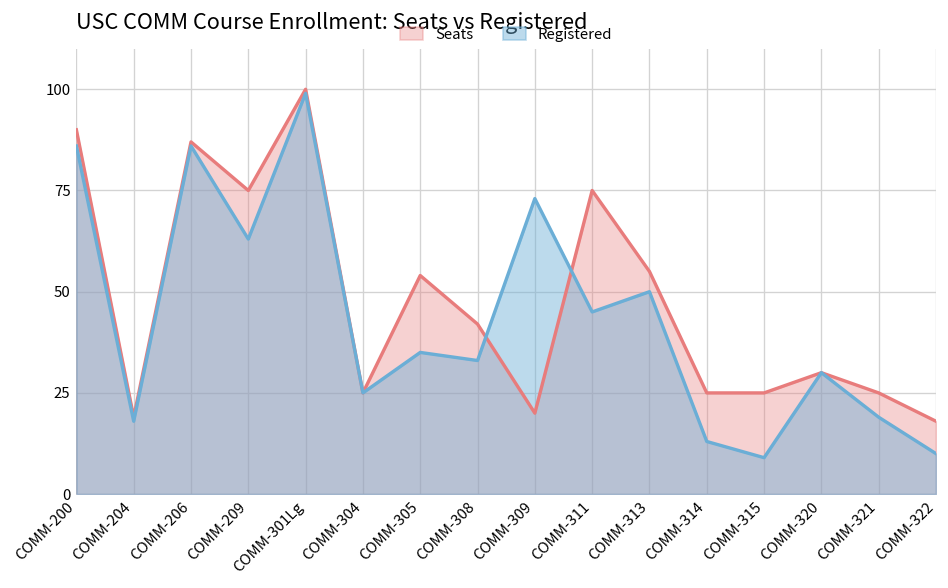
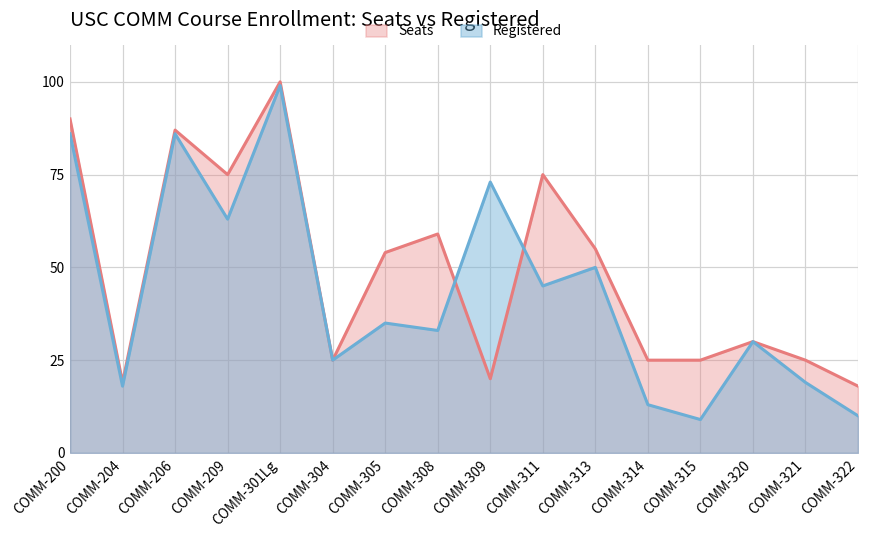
  {
    "Seats": {
      "COMM-200": 90,
      "COMM-204": 19,
      "COMM-206": 87,
      "COMM-209": 75,
      "COMM-301Lg": 100,
      "COMM-305": 54,
-     "COMM-308": 42,
+     "COMM-308": 59,
      "COMM-309": 20,
      "COMM-311": 75,
      "COMM-313": 55,
      "COMM-314": 25,
      "COMM-315": 25,
      "COMM-321": 25,
      "COMM-322": 18
    },
    "Registered": {
      "COMM-200": 86,
      "COMM-204": 18,
      "COMM-206": 86,
      "COMM-209": 63,
      "COMM-301Lg": 99,
      "COMM-305": 35,
      "COMM-308": 33,
      "COMM-309": 73,
      "COMM-311": 45,
      "COMM-313": 50,
      "COMM-314": 13,
      "COMM-315": 9,
      "COMM-321": 19,
      "COMM-322": 10
    }
  }
